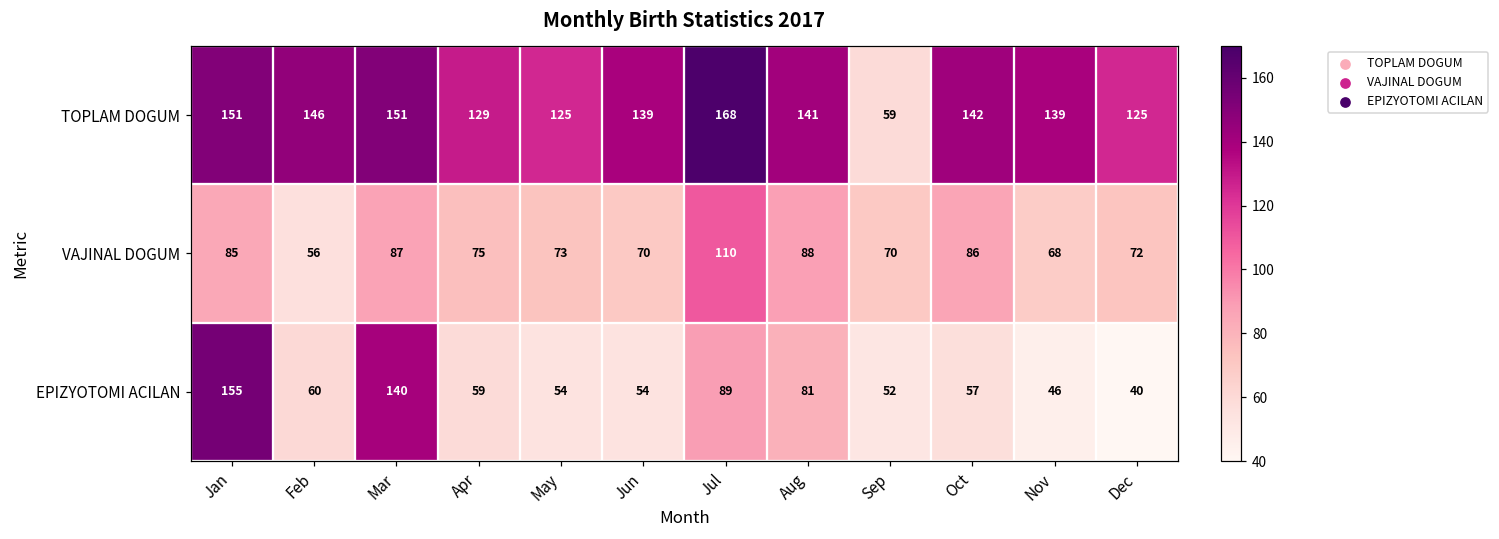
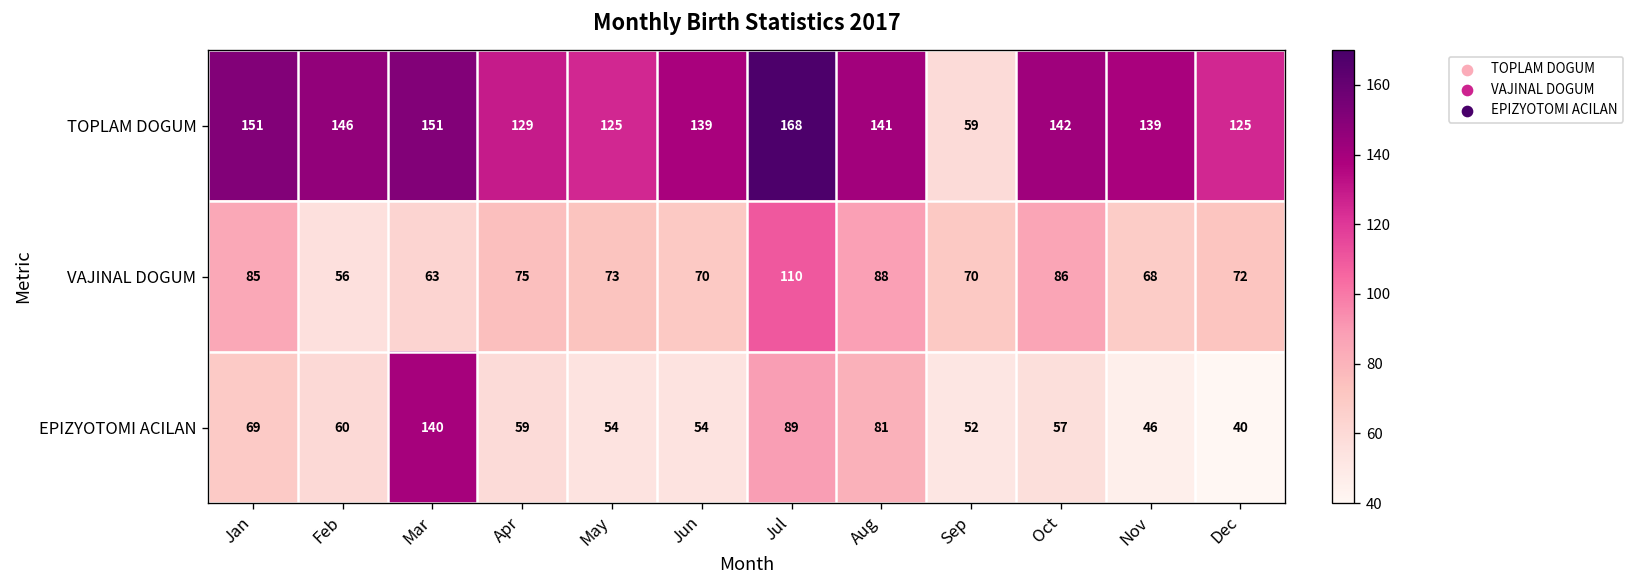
  {
    "TOPLAM DOGUM": {
      "Jan": 151,
      "Feb": 146,
      "Mar": 151,
      "Apr": 129,
      "May": 125,
      "Jun": 139,
      "Jul": 168,
      "Aug": 141,
      "Sep": 59,
      "Oct": 142,
      "Nov": 139,
      "Dec": 125
    },
    "VAJINAL DOGUM": {
      "Jan": 85,
      "Feb": 56,
-     "Mar": 87,
+     "Mar": 63,
      "Apr": 75,
      "May": 73,
      "Jun": 70,
      "Jul": 110,
      "Aug": 88,
      "Sep": 70,
      "Oct": 86,
      "Nov": 68,
      "Dec": 72
    },
    "EPIZYOTOMI ACILAN": {
-     "Jan": 155,
+     "Jan": 69,
      "Feb": 60,
      "Mar": 140,
      "Apr": 59,
      "May": 54,
      "Jun": 54,
      "Jul": 89,
      "Aug": 81,
      "Sep": 52,
      "Oct": 57,
      "Nov": 46,
      "Dec": 40
    }
  }
